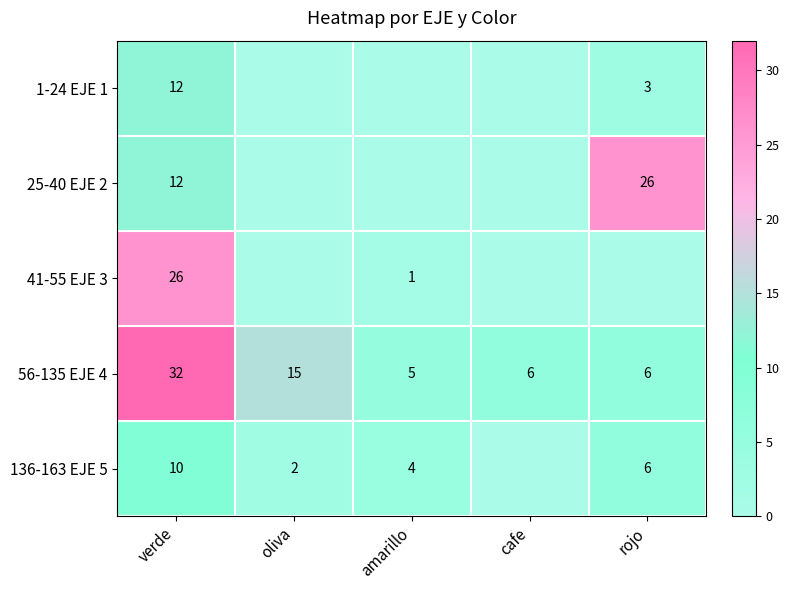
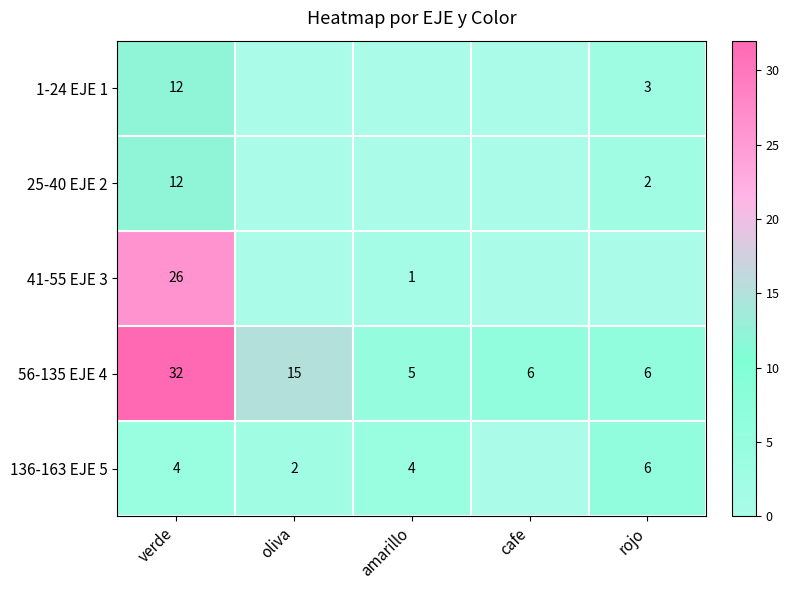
  {
    "1-24 EJE 1": {
      "verde": 12,
      "rojo": 3
    },
    "25-40 EJE 2": {
      "verde": 12,
-     "rojo": 26
+     "rojo": 2
    },
    "41-55 EJE 3": {
      "verde": 26,
      "amarillo": 1
    },
    "56-135 EJE 4": {
      "verde": 32,
      "oliva": 15,
      "amarillo": 5,
      "cafe": 6,
      "rojo": 6
    },
    "136-163 EJE 5": {
-     "verde": 10,
+     "verde": 4,
      "oliva": 2,
      "amarillo": 4,
      "rojo": 6
    }
  }
